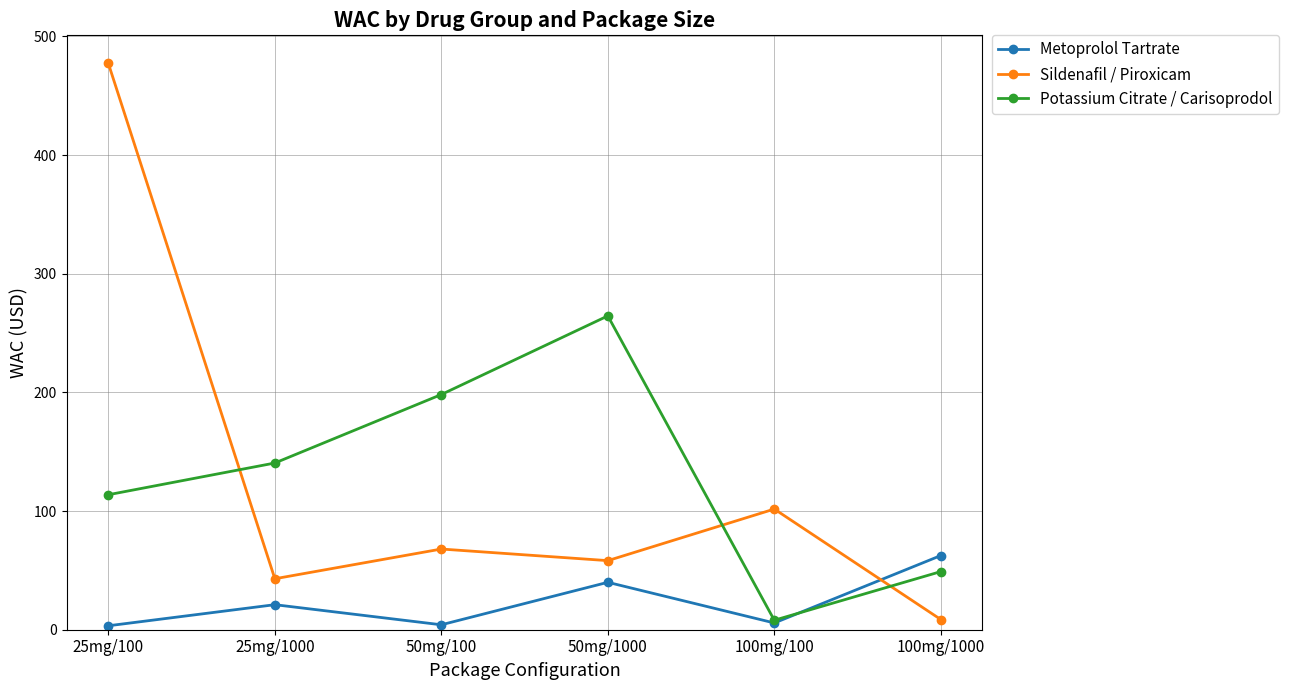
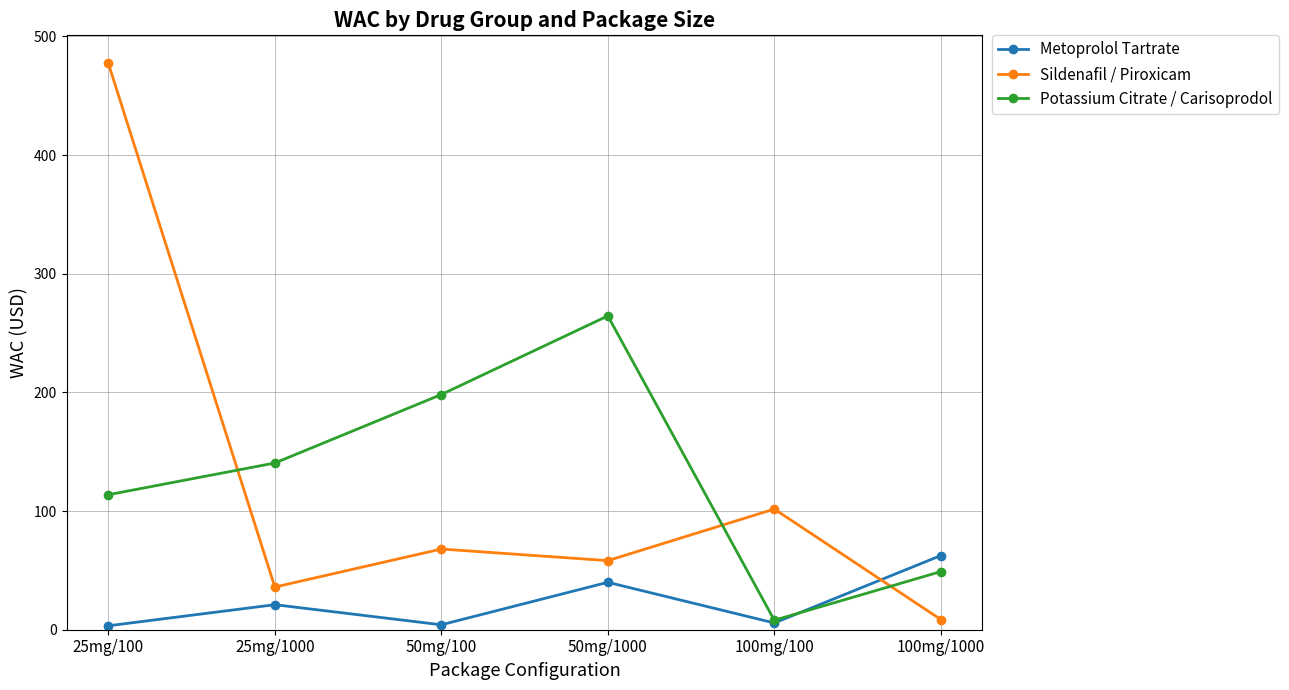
  {
    "Metoprolol Tartrate": {
      "25mg/100": 3,
      "25mg/1000": 21,
      "50mg/100": 4,
      "50mg/1000": 40,
      "100mg/100": 6,
      "100mg/1000": 63
    },
    "Sildenafil / Piroxicam": {
      "25mg/100": 477,
-     "25mg/1000": 43,
+     "25mg/1000": 36,
      "50mg/100": 68,
      "50mg/1000": 58,
      "100mg/100": 102,
      "100mg/1000": 9
    },
    "Potassium Citrate / Carisoprodol": {
      "25mg/100": 114,
      "25mg/1000": 140,
      "50mg/100": 198,
      "50mg/1000": 264,
      "100mg/100": 8,
      "100mg/1000": 49
    }
  }
